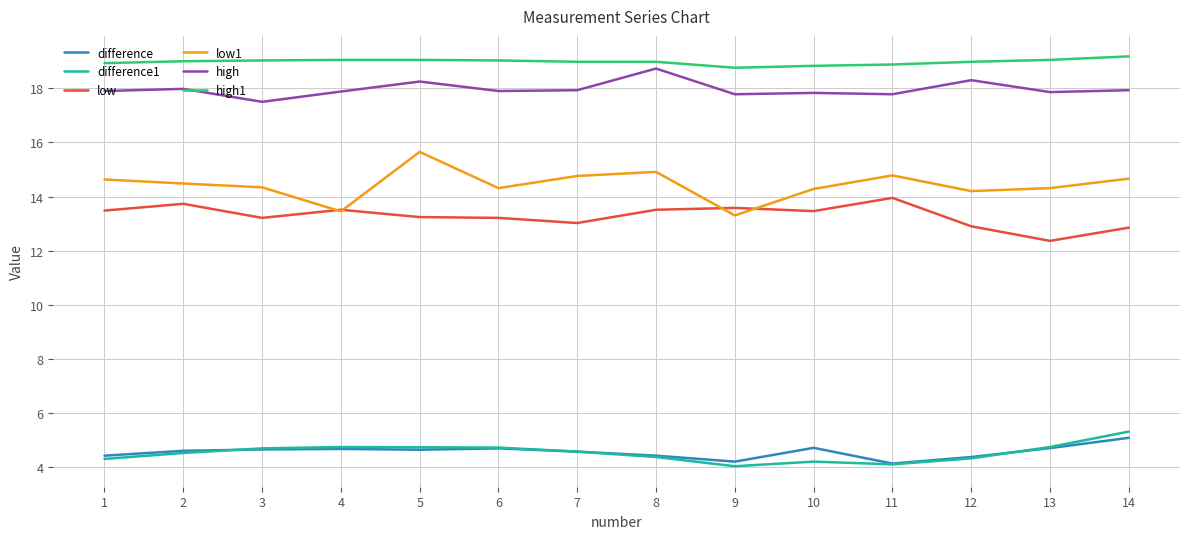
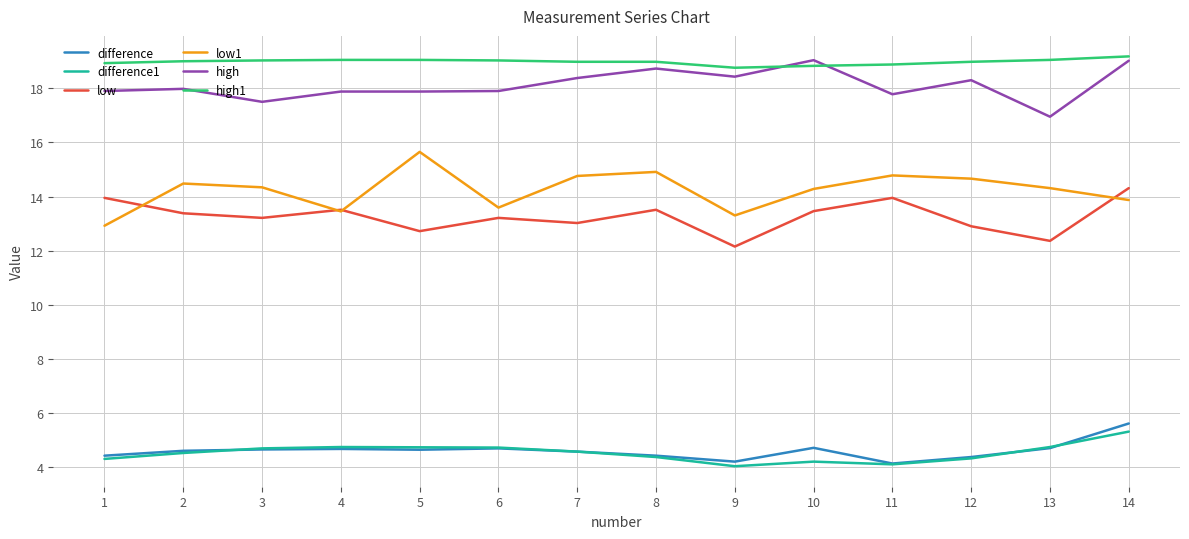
  {
    "difference": {
      "1": 4.4,
      "9": 4.2,
      "10": 4.7,
-     "14": 5.1
+     "14": 5.6
    },
    "low": {
-     "1": 13.5,
-     "2": 13.7,
+     "1": 14.0,
+     "2": 13.4,
      "3": 13.2,
-     "5": 13.2,
+     "5": 12.7,
      "6": 13.2,
      "7": 13.0,
      "8": 13.5,
-     "9": 13.6,
+     "9": 12.2,
      "10": 13.5,
      "11": 14.0,
      "12": 12.9,
      "13": 12.4,
-     "14": 12.9
+     "14": 14.3
    },
    "low1": {
-     "1": 14.6,
+     "1": 12.9,
      "2": 14.5,
      "3": 14.3,
      "5": 15.7,
-     "6": 14.3,
+     "6": 13.6,
      "7": 14.8,
      "8": 14.9,
      "9": 13.3,
      "10": 14.3,
      "11": 14.8,
-     "12": 14.2,
+     "12": 14.7,
      "13": 14.3,
-     "14": 14.7
+     "14": 13.9
    },
    "high": {
      "1": 17.9,
      "2": 18.0,
      "3": 17.5,
      "4": 17.9,
-     "5": 18.3,
+     "5": 17.9,
      "6": 17.9,
-     "7": 17.9,
+     "7": 18.4,
      "8": 18.7,
-     "9": 17.8,
-     "10": 17.8,
+     "9": 18.4,
+     "10": 19.0,
      "11": 17.8,
      "12": 18.3,
-     "13": 17.9,
-     "14": 17.9
+     "13": 17.0,
+     "14": 19.0
    }
  }
